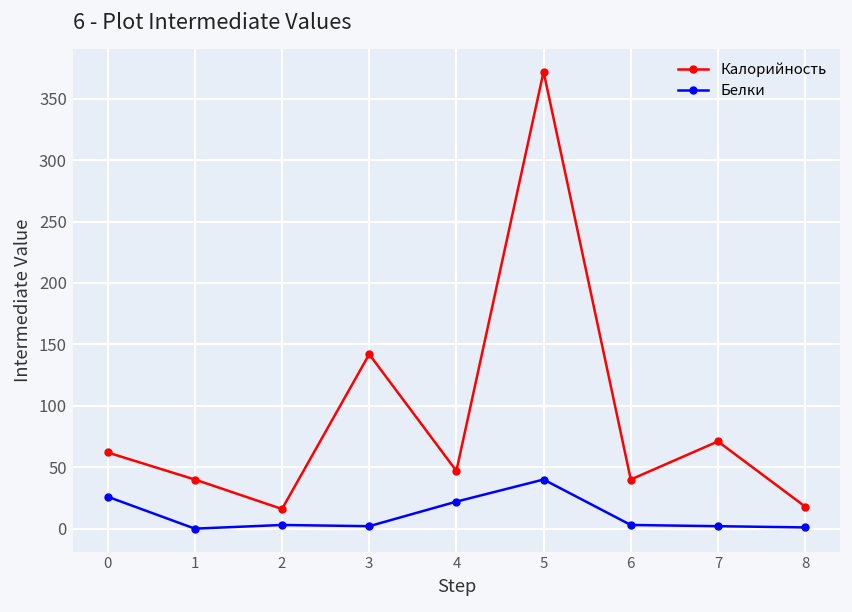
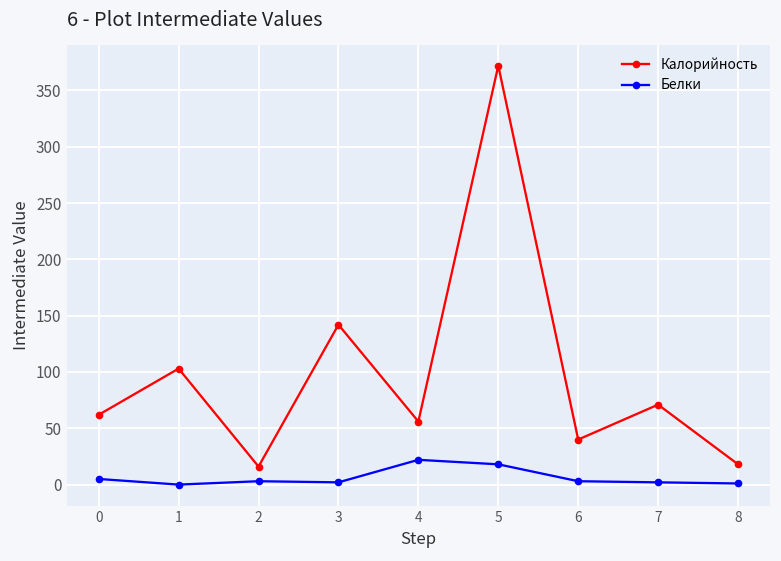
  {
    "Калорийность": {
      "0": 62,
-     "1": 40,
+     "1": 103,
      "2": 16,
      "3": 142,
-     "4": 47,
+     "4": 56,
      "5": 372,
      "6": 40,
      "7": 71,
      "8": 18
    },
    "Белки": {
-     "0": 26,
+     "0": 5,
      "1": 0,
      "2": 3,
      "3": 2,
      "4": 22,
-     "5": 40,
+     "5": 18,
      "6": 3,
      "7": 2,
      "8": 1
    }
  }
